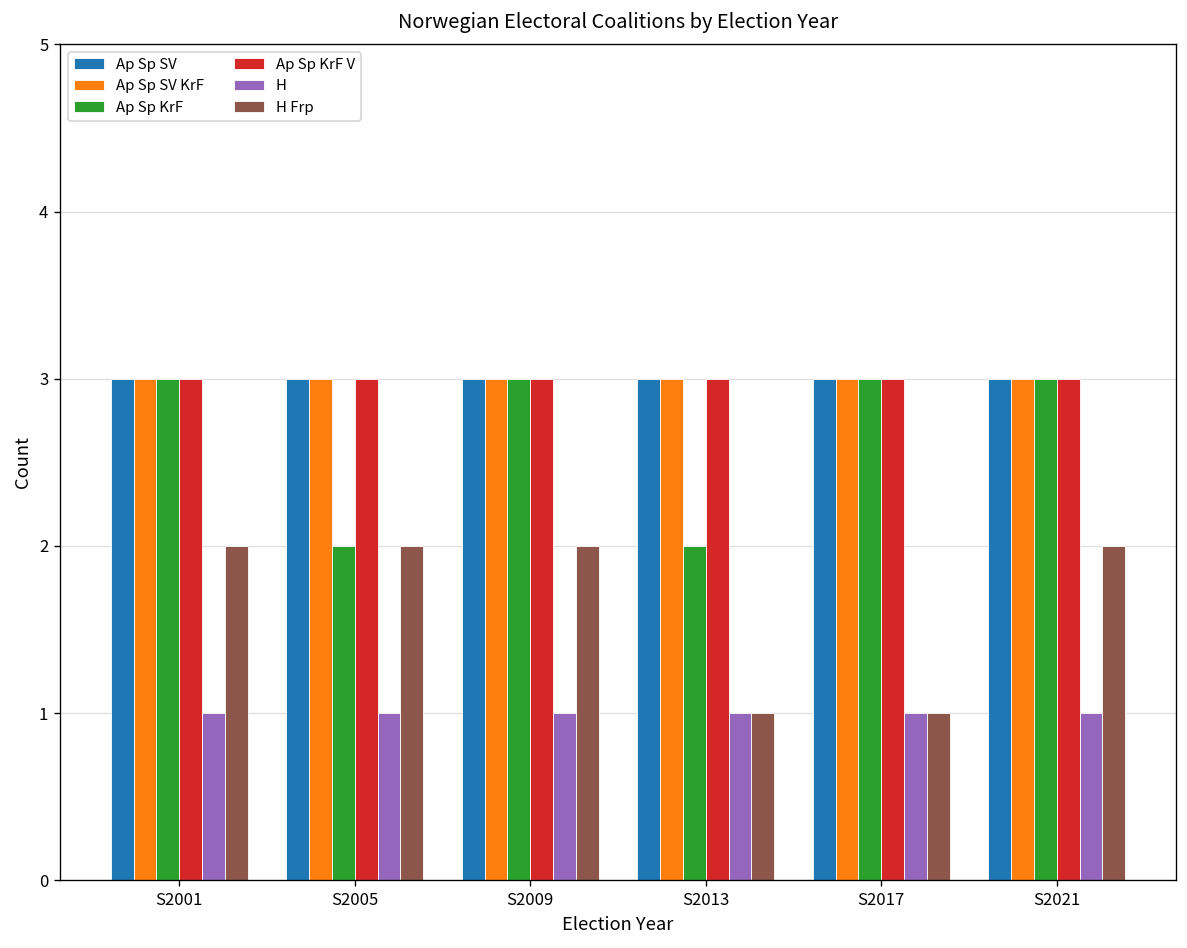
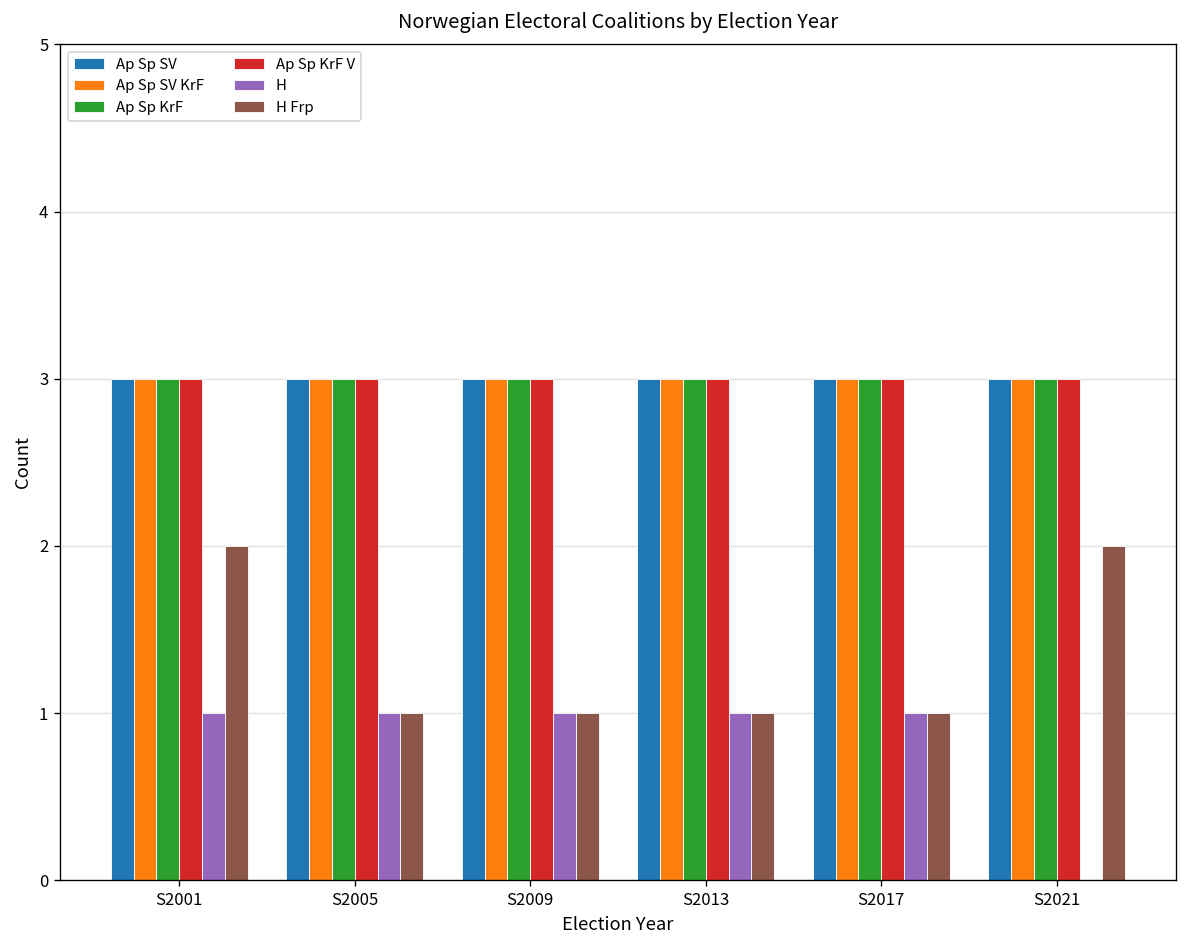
  {
    "Ap Sp SV": {
      "S2001": 3,
      "S2005": 3,
      "S2009": 3,
      "S2013": 3,
      "S2017": 3,
      "S2021": 3
    },
    "Ap Sp SV KrF": {
      "S2001": 3,
      "S2005": 3,
      "S2009": 3,
      "S2013": 3,
      "S2017": 3,
      "S2021": 3
    },
    "Ap Sp KrF": {
      "S2001": 3,
-     "S2005": 2,
+     "S2005": 3,
      "S2009": 3,
-     "S2013": 2,
+     "S2013": 3,
      "S2017": 3,
      "S2021": 3
    },
    "Ap Sp KrF V": {
      "S2001": 3,
      "S2005": 3,
      "S2009": 3,
      "S2013": 3,
      "S2017": 3,
      "S2021": 3
    },
    "H": {
      "S2001": 1,
      "S2005": 1,
      "S2009": 1,
      "S2013": 1,
      "S2017": 1,
-     "S2021": 1
+     "S2021": 0
    },
    "H Frp": {
      "S2001": 2,
-     "S2005": 2,
-     "S2009": 2,
+     "S2005": 1,
+     "S2009": 1,
      "S2013": 1,
      "S2017": 1,
      "S2021": 2
    }
  }
